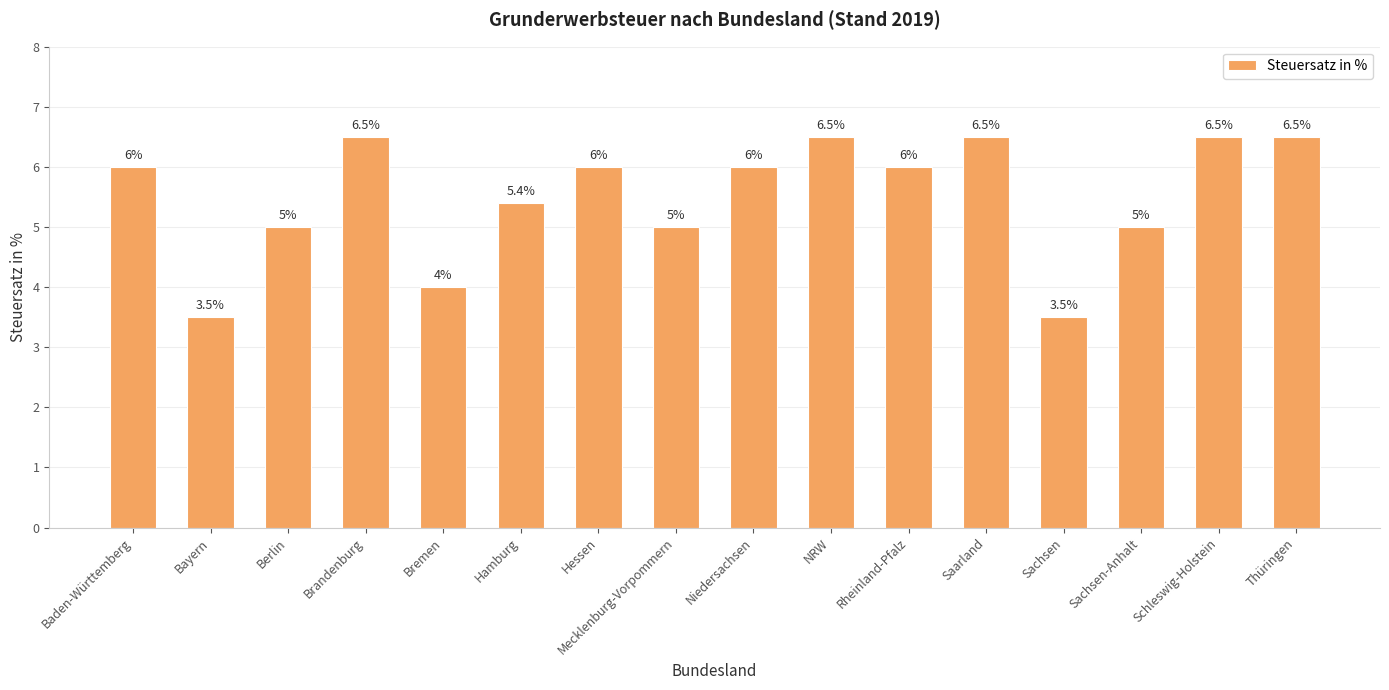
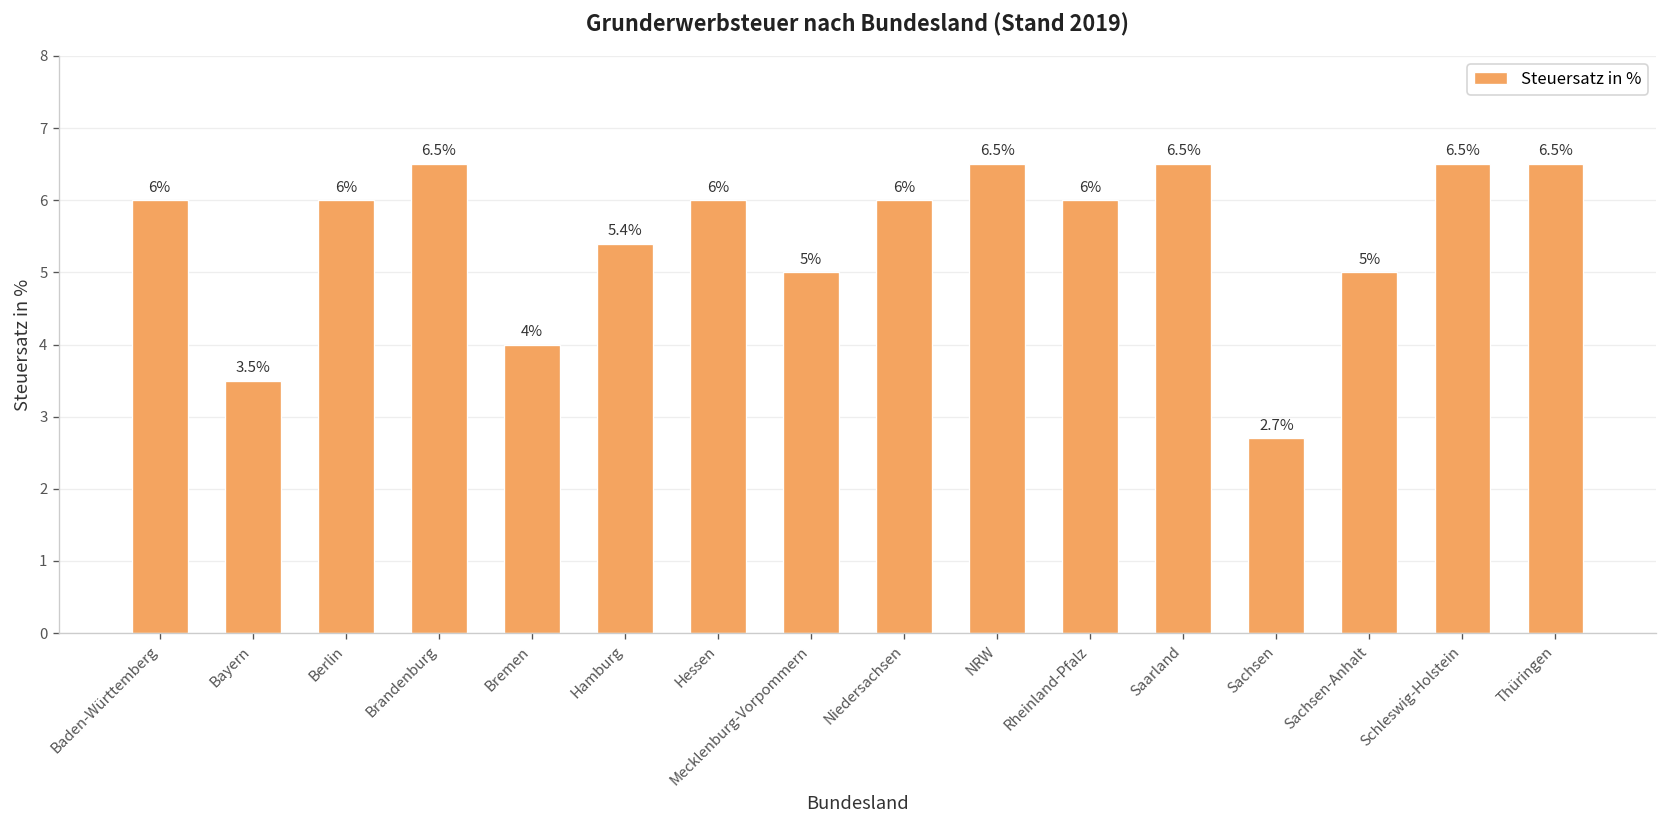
  {
    "Baden-Württemberg": "6%",
    "Bayern": "3.5%",
-   "Berlin": "5%",
+   "Berlin": "6%",
    "Brandenburg": "6.5%",
    "Bremen": "4%",
    "Hamburg": "5.4%",
    "Hessen": "6%",
    "Mecklenburg-Vorpommern": "5%",
    "Niedersachsen": "6%",
    "NRW": "6.5%",
    "Rheinland-Pfalz": "6%",
    "Saarland": "6.5%",
-   "Sachsen": "3.5%",
+   "Sachsen": "2.7%",
    "Sachsen-Anhalt": "5%",
    "Schleswig-Holstein": "6.5%",
    "Thüringen": "6.5%"
  }
